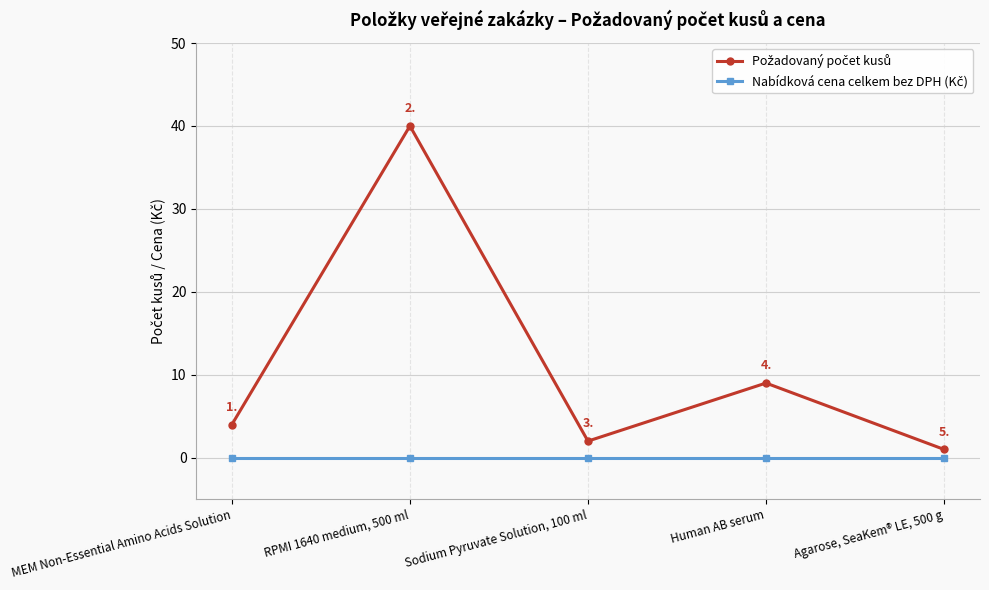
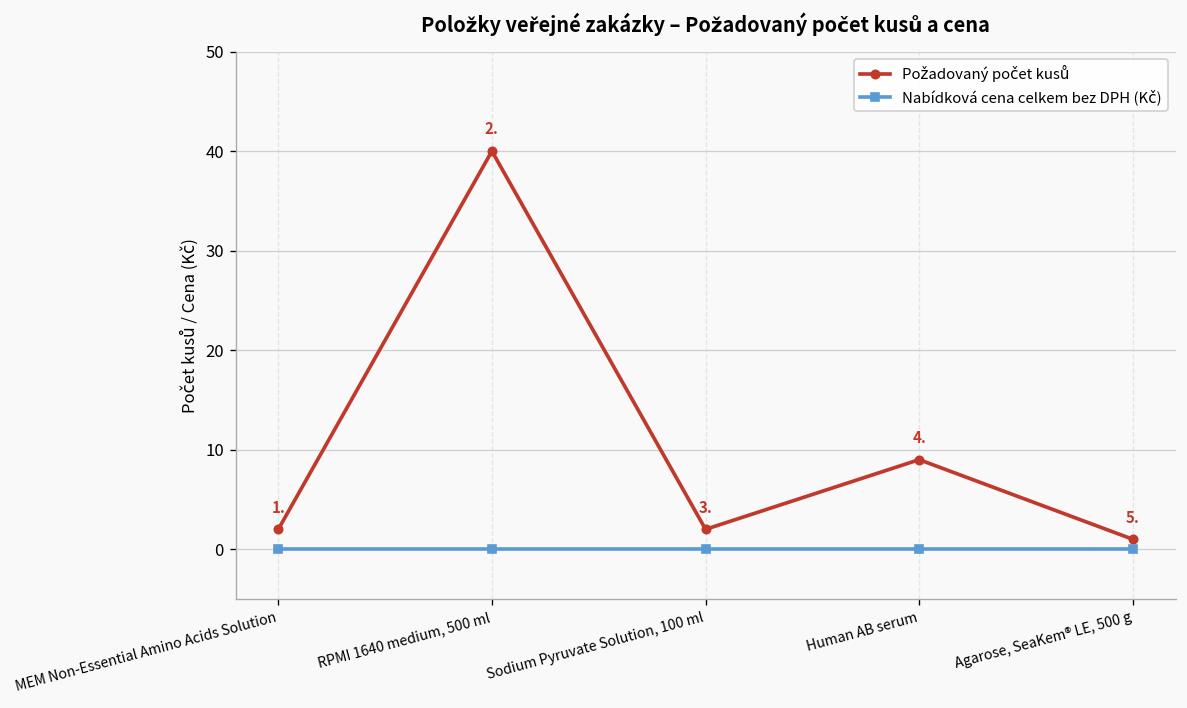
  {
    "Požadovaný počet kusů": {
-     "MEM Non-Essential Amino Acids Solution": 4
+     "MEM Non-Essential Amino Acids Solution": 2
    },
    "Nabídková cena celkem bez DPH (Kč)": {
      "MEM Non-Essential Amino Acids Solution": 0,
      "RPMI 1640 medium, 500 ml": 0,
      "Sodium Pyruvate Solution, 100 ml": 0,
      "Human AB serum": 0,
      "Agarose, SeaKem® LE, 500 g": 0
    }
  }
